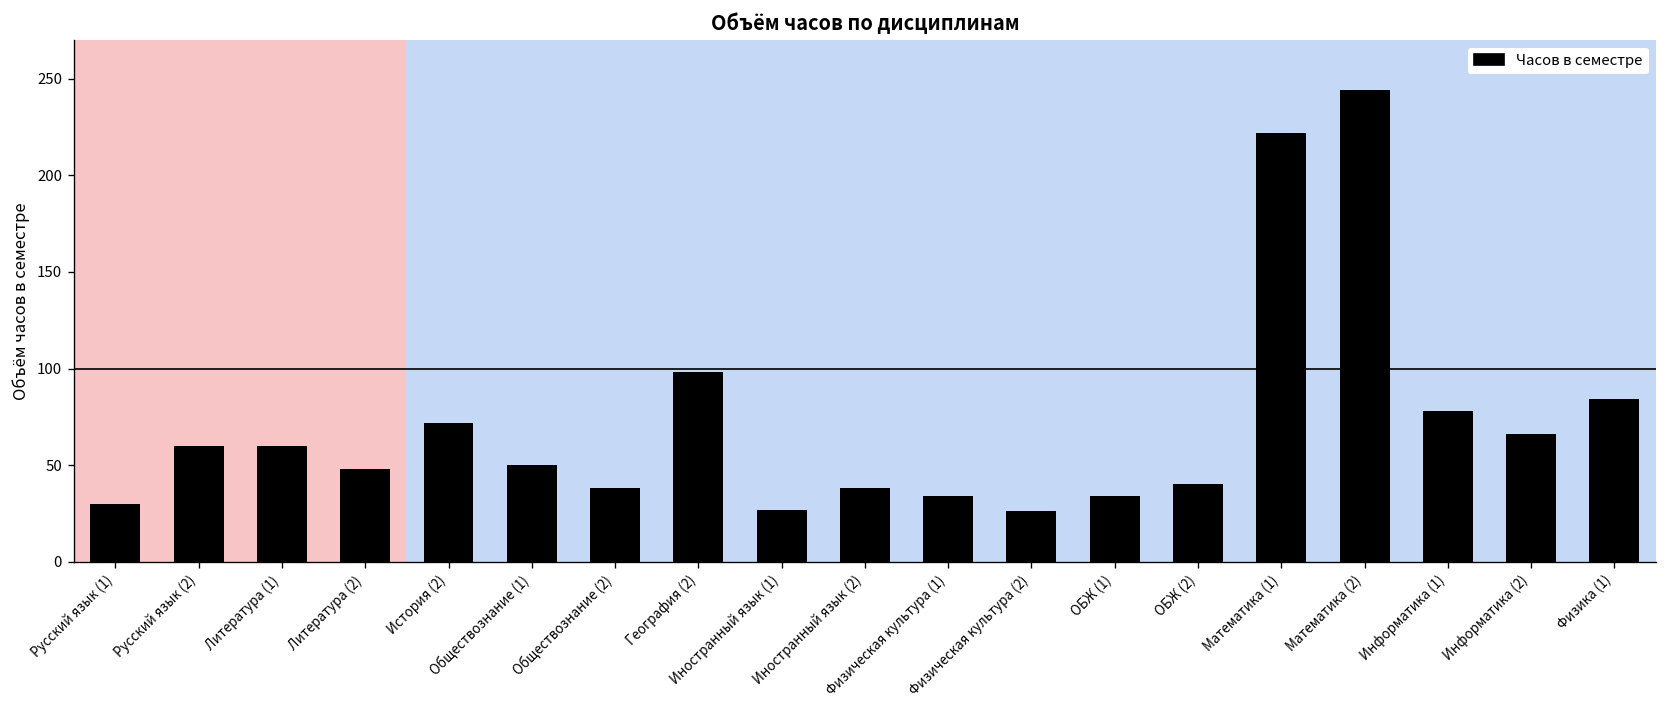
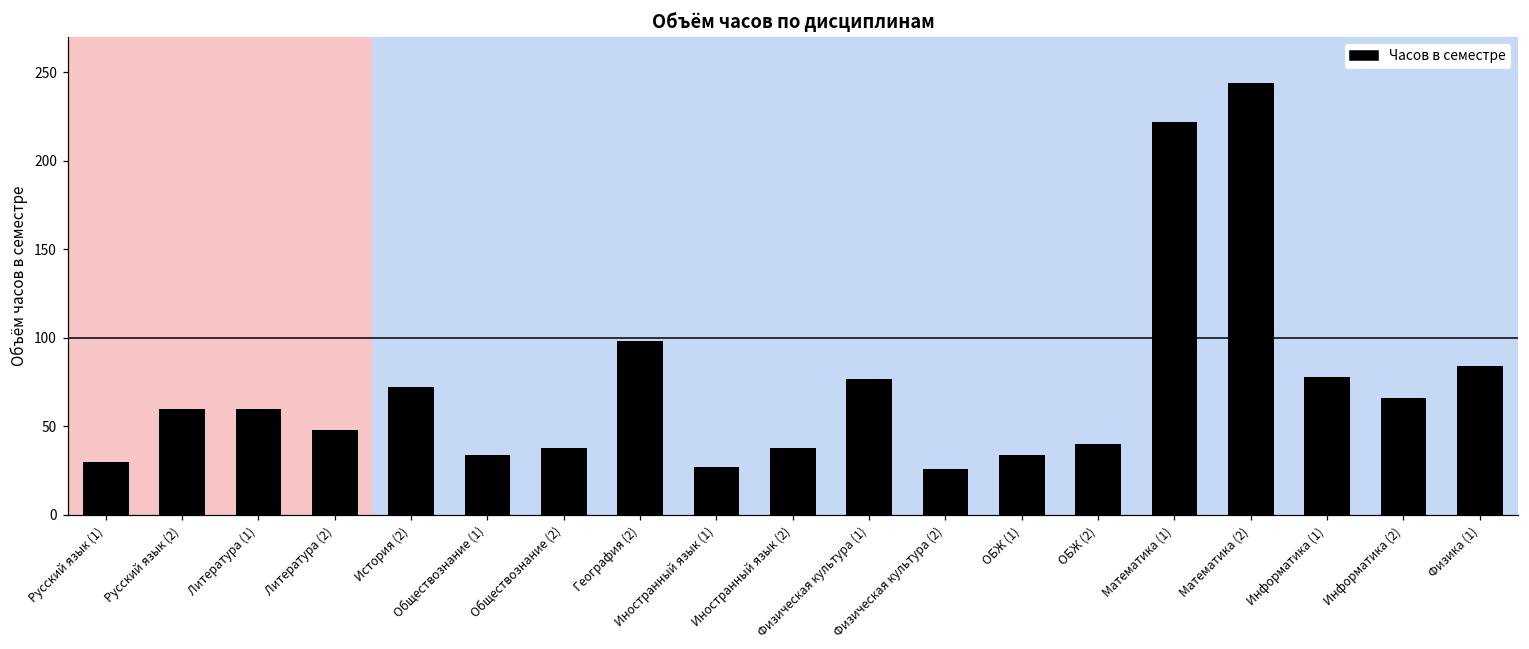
  {
    "Русский язык (1)": 30,
    "Русский язык (2)": 60,
    "Литература (1)": 60,
    "Литература (2)": 48,
    "История (2)": 72,
-   "Обществознание (1)": 50,
+   "Обществознание (1)": 34,
    "Обществознание (2)": 38,
    "География (2)": 98,
    "Иностранный язык (1)": 27,
    "Иностранный язык (2)": 38,
-   "Физическая культура (1)": 34,
+   "Физическая культура (1)": 77,
    "Физическая культура (2)": 26,
    "ОБЖ (1)": 34,
    "ОБЖ (2)": 40,
    "Математика (1)": 222,
    "Математика (2)": 244,
    "Информатика (1)": 78,
    "Информатика (2)": 66,
    "Физика (1)": 84
  }
